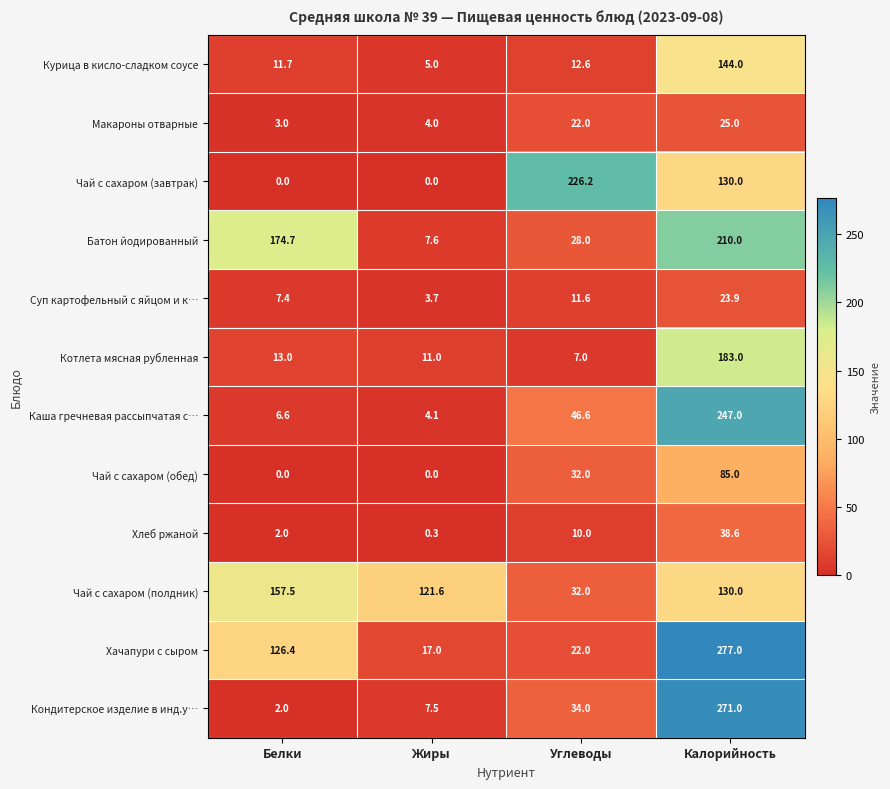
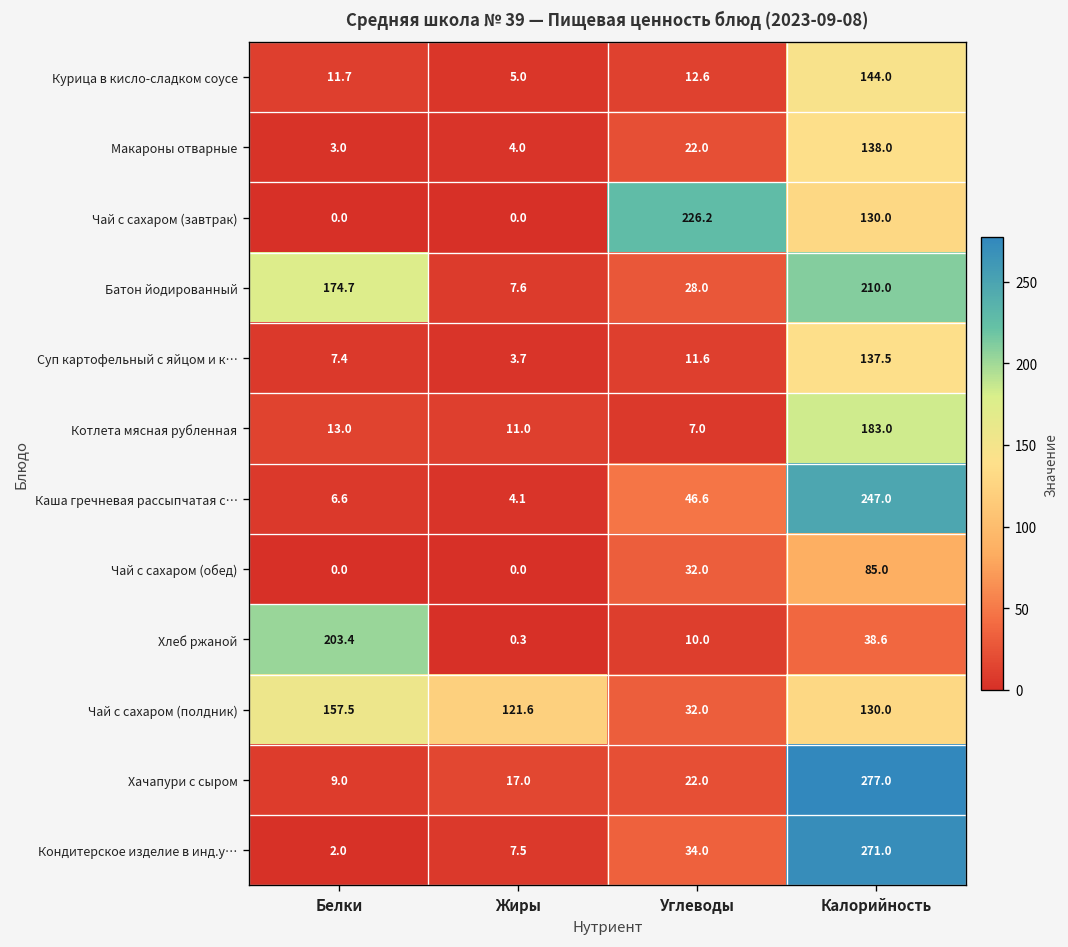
  {
    "Курица в кисло-сладком соусе": {
      "Белки": 11.7,
      "Жиры": 5.0,
      "Углеводы": 12.6,
      "Калорийность": 144.0
    },
    "Макароны отварные": {
      "Белки": 3.0,
      "Жиры": 4.0,
      "Углеводы": 22.0,
-     "Калорийность": 25.0
+     "Калорийность": 138.0
    },
    "Чай с сахаром (завтрак)": {
      "Белки": 0.0,
      "Жиры": 0.0,
      "Углеводы": 226.2,
      "Калорийность": 130.0
    },
    "Батон йодированный": {
      "Белки": 174.7,
      "Жиры": 7.6,
      "Углеводы": 28.0,
      "Калорийность": 210.0
    },
    "Суп картофельный с яйцом и к…": {
      "Белки": 7.4,
      "Жиры": 3.7,
      "Углеводы": 11.6,
-     "Калорийность": 23.9
+     "Калорийность": 137.5
    },
    "Котлета мясная рубленная": {
      "Белки": 13.0,
      "Жиры": 11.0,
      "Углеводы": 7.0,
      "Калорийность": 183.0
    },
    "Каша гречневая рассыпчатая с…": {
      "Белки": 6.6,
      "Жиры": 4.1,
      "Углеводы": 46.6,
      "Калорийность": 247.0
    },
    "Чай с сахаром (обед)": {
      "Белки": 0.0,
      "Жиры": 0.0,
      "Углеводы": 32.0,
      "Калорийность": 85.0
    },
    "Хлеб ржаной": {
-     "Белки": 2.0,
+     "Белки": 203.4,
      "Жиры": 0.3,
      "Углеводы": 10.0,
      "Калорийность": 38.6
    },
    "Чай с сахаром (полдник)": {
      "Белки": 157.5,
      "Жиры": 121.6,
      "Углеводы": 32.0,
      "Калорийность": 130.0
    },
    "Хачапури с сыром": {
-     "Белки": 126.4,
+     "Белки": 9.0,
      "Жиры": 17.0,
      "Углеводы": 22.0,
      "Калорийность": 277.0
    },
    "Кондитерское изделие в инд.у…": {
      "Белки": 2.0,
      "Жиры": 7.5,
      "Углеводы": 34.0,
      "Калорийность": 271.0
    }
  }
